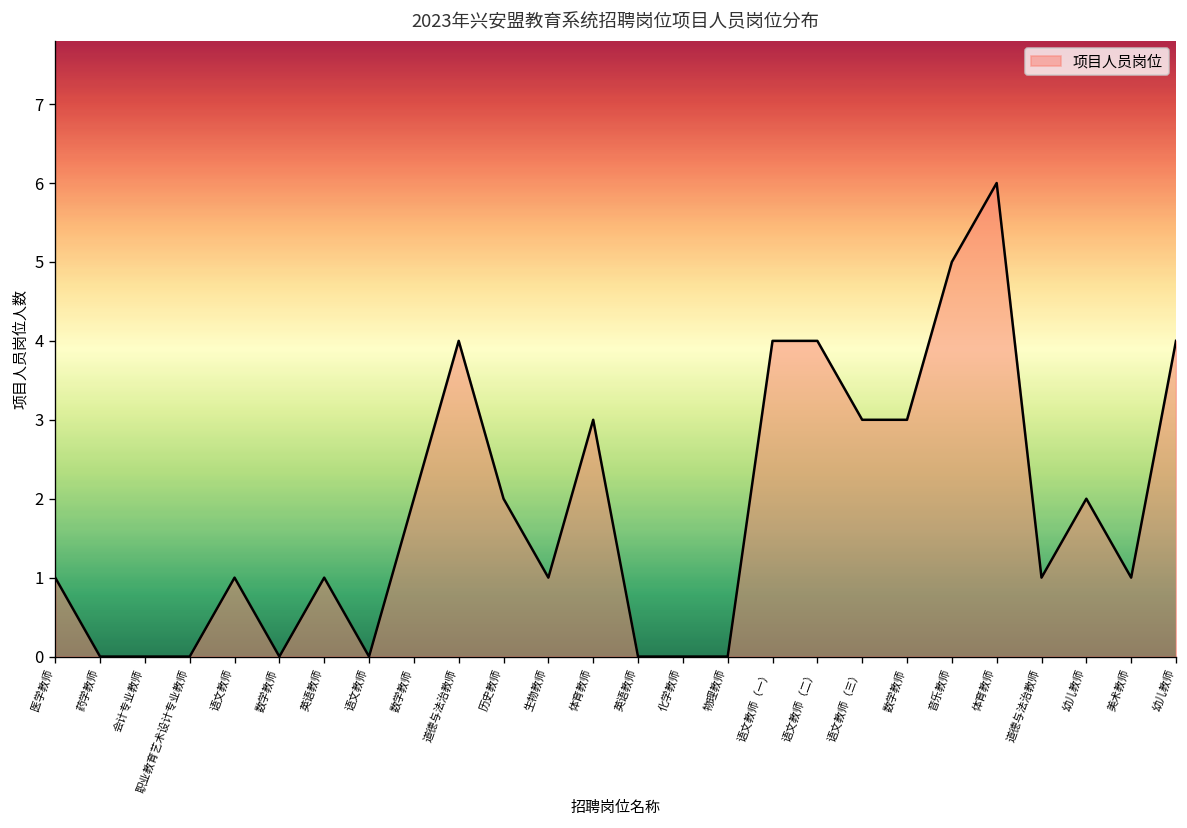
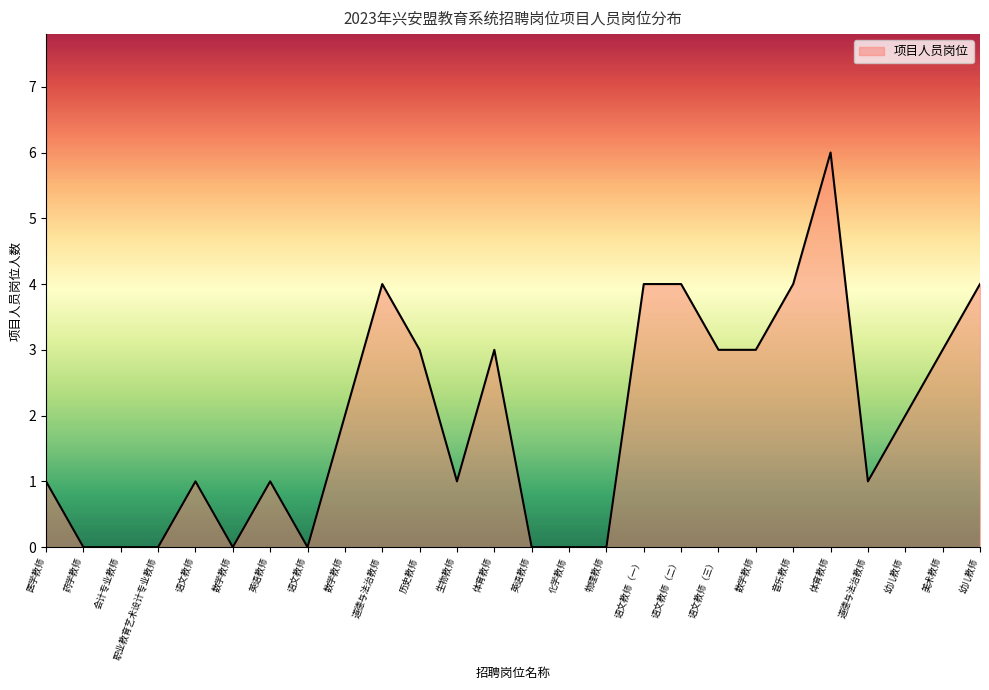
  {
    "医学教师": 1,
    "药学教师": 0,
    "会计专业教师": 0,
    "职业教育艺术设计专业教师": 0,
-   "历史教师": 2,
+   "历史教师": 3,
    "生物教师": 1,
    "化学教师": 0,
    "物理教师": 0,
    "语文教师（一）": 4,
    "语文教师（二）": 4,
    "语文教师（三）": 3,
-   "音乐教师": 5,
-   "美术教师": 1
+   "音乐教师": 4,
+   "美术教师": 3
  }
